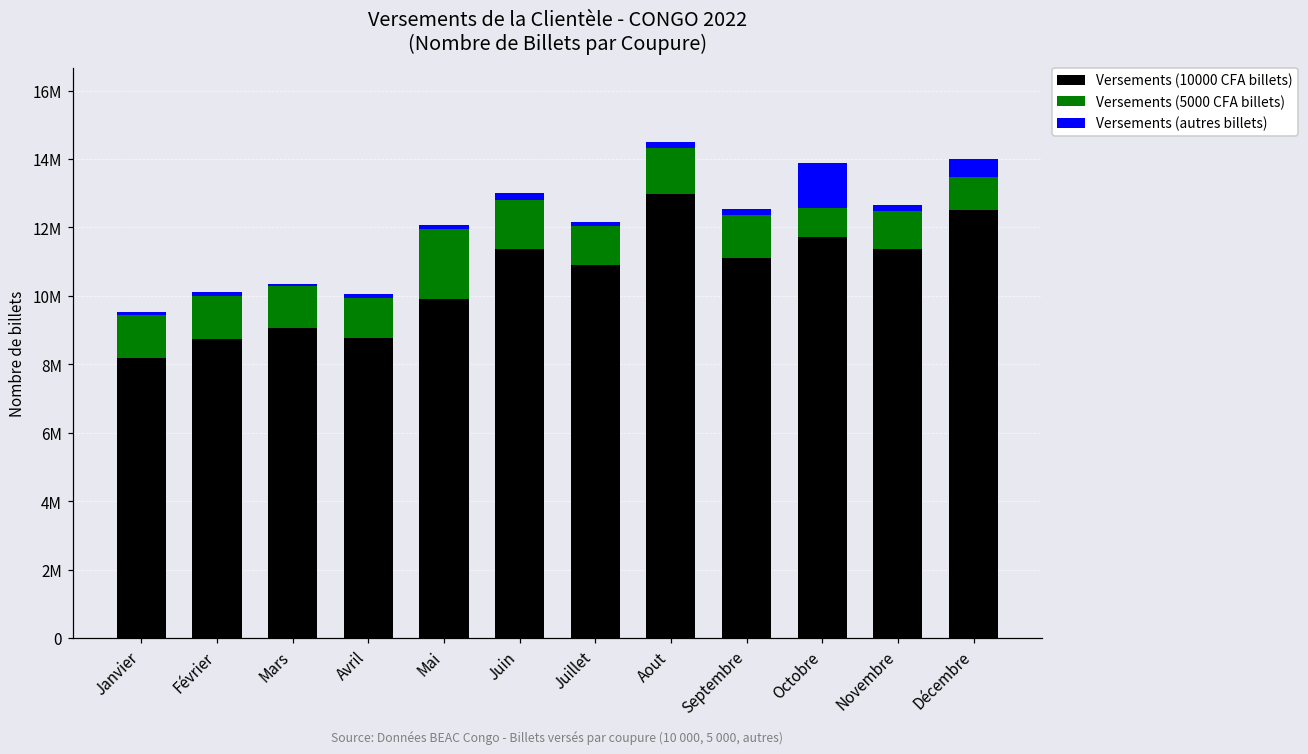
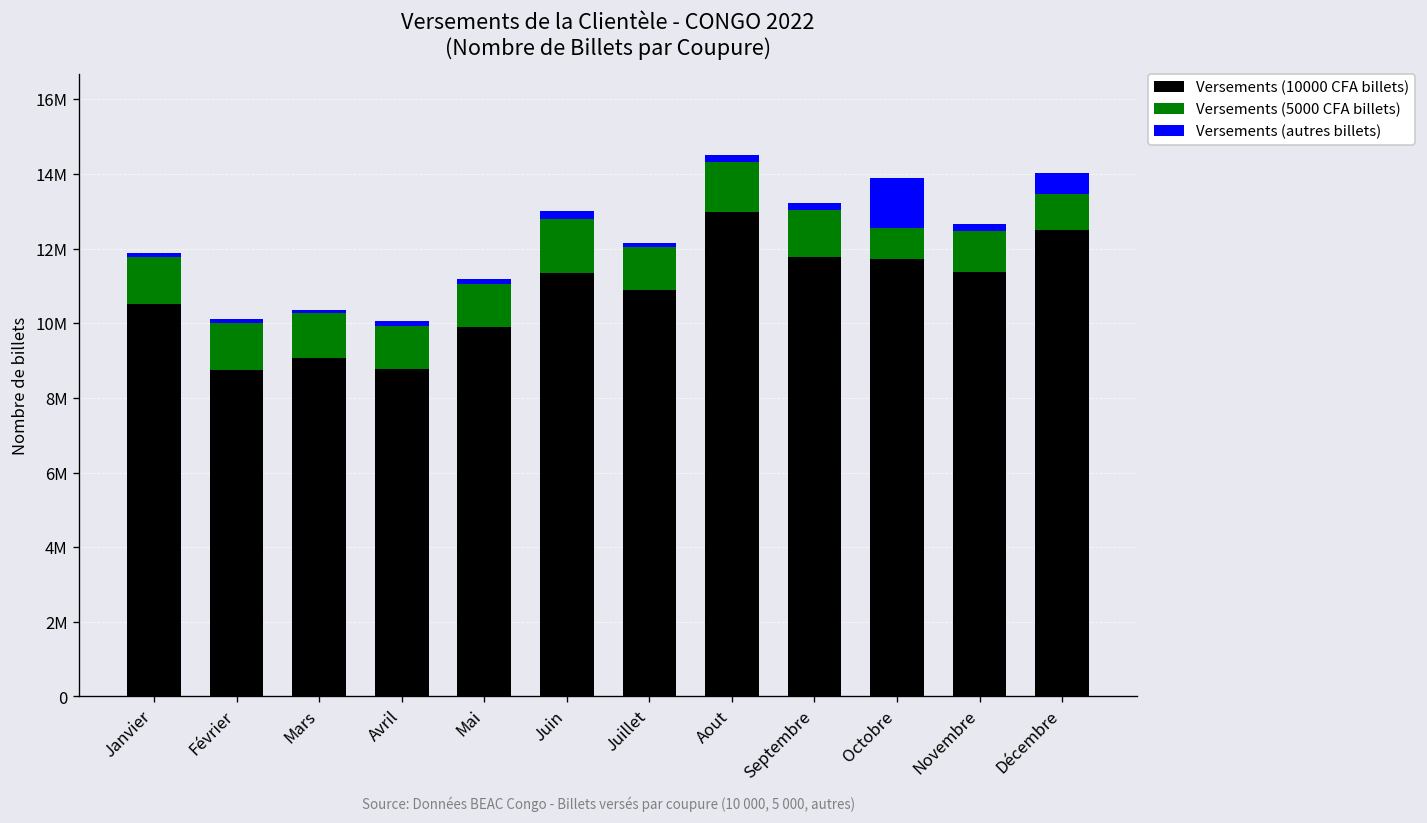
  {
    "Versements (10000 CFA billets)": {
-     "Janvier": 8200000,
+     "Janvier": 10500000,
      "Février": 8700000,
      "Mars": 9100000,
      "Avril": 8800000,
      "Mai": 9900000,
      "Juin": 11400000,
      "Juillet": 10900000,
      "Aout": 13000000,
-     "Septembre": 11100000,
+     "Septembre": 11800000,
      "Octobre": 11700000,
      "Novembre": 11400000,
      "Décembre": 12500000
    },
    "Versements (5000 CFA billets)": {
      "Janvier": 1300000,
      "Février": 1300000,
      "Mars": 1200000,
      "Avril": 1200000,
-     "Mai": 2000000,
+     "Mai": 1200000,
      "Juin": 1400000,
      "Juillet": 1100000,
      "Aout": 1300000,
      "Septembre": 1200000,
      "Octobre": 800000,
      "Novembre": 1100000,
      "Décembre": 1000000
    },
    "Versements (autres billets)": {
      "Janvier": 100000,
      "Février": 100000,
      "Avril": 100000,
      "Mai": 100000,
      "Juin": 200000,
      "Juillet": 100000,
      "Aout": 200000,
      "Septembre": 200000,
      "Octobre": 1300000,
      "Novembre": 200000,
      "Décembre": 500000
    }
  }
